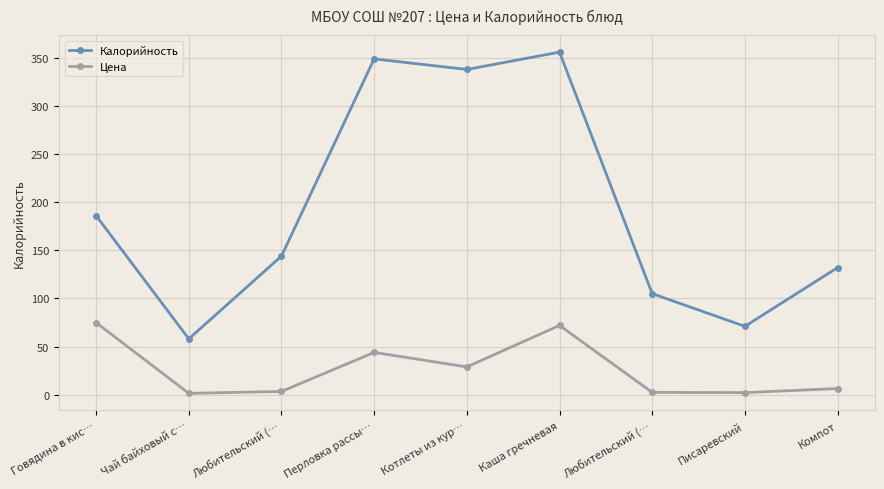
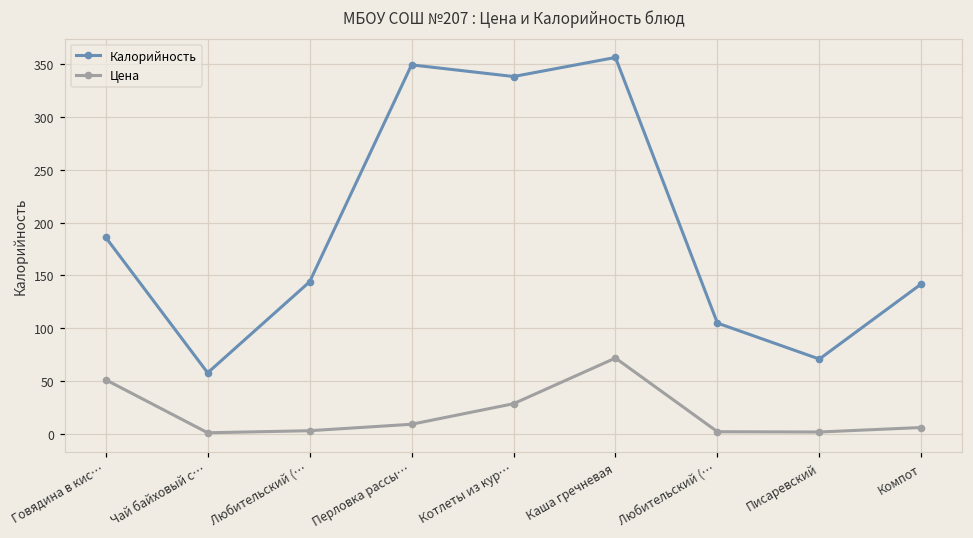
  {
    "Калорийность": {
      "Говядина в кис…": 190,
      "Чай байховый с…": 60,
      "Перловка рассы…": 350,
      "Котлеты из кур…": 340,
      "Каша гречневая": 360,
      "Писаревский": 70,
-     "Компот": 130
+     "Компот": 140
    },
    "Цена": {
-     "Говядина в кис…": 70,
+     "Говядина в кис…": 50,
      "Чай байховый с…": 0,
-     "Перловка рассы…": 40,
+     "Перловка рассы…": 10,
      "Котлеты из кур…": 30,
      "Каша гречневая": 70,
      "Писаревский": 0,
      "Компот": 10
    }
  }
